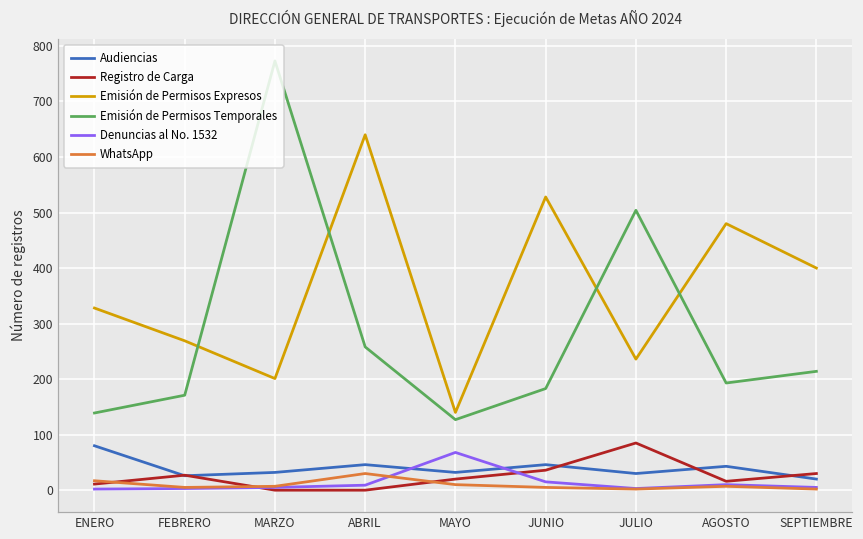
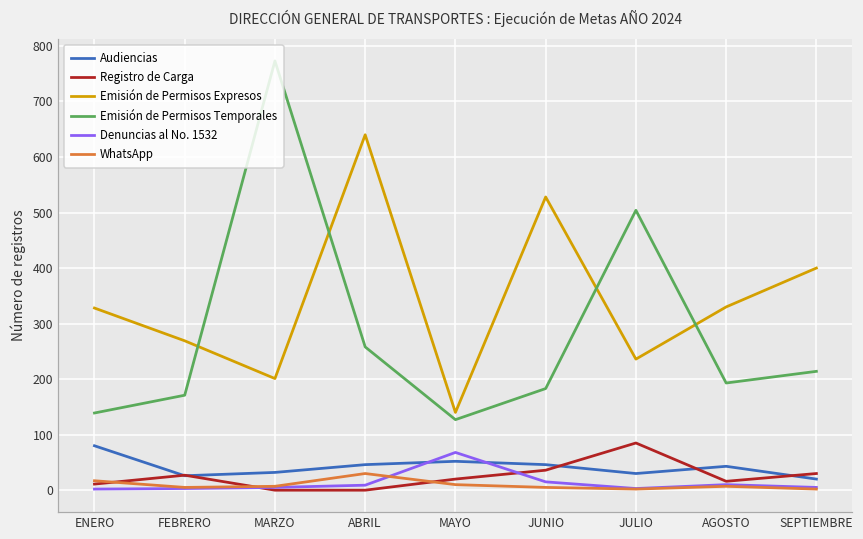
  {
    "Audiencias": {
      "ENERO": 80,
      "MARZO": 30,
      "ABRIL": 50,
-     "MAYO": 30,
+     "MAYO": 50,
      "JUNIO": 50,
      "JULIO": 30,
      "AGOSTO": 40,
      "SEPTIEMBRE": 20
    },
    "Registro de Carga": {
      "ENERO": 10,
      "ABRIL": 0,
      "MAYO": 20,
      "JUNIO": 40,
      "JULIO": 90,
      "AGOSTO": 20,
      "SEPTIEMBRE": 30
    },
    "Emisión de Permisos Expresos": {
      "ENERO": 330,
      "FEBRERO": 270,
      "MARZO": 200,
      "ABRIL": 640,
      "MAYO": 140,
      "JUNIO": 530,
      "JULIO": 240,
-     "AGOSTO": 480,
+     "AGOSTO": 330,
      "SEPTIEMBRE": 400
    },
    "Emisión de Permisos Temporales": {
      "ENERO": 140,
      "FEBRERO": 170,
      "ABRIL": 260,
      "MAYO": 130,
      "JUNIO": 180,
      "JULIO": 500,
      "AGOSTO": 190,
      "SEPTIEMBRE": 210
    },
    "Denuncias al No. 1532": {
      "ENERO": 0,
      "ABRIL": 10,
      "MAYO": 70,
      "JUNIO": 20
    },
    "WhatsApp": {
      "ENERO": 20,
      "ABRIL": 30,
      "MAYO": 10,
      "JUNIO": 10
    }
  }
